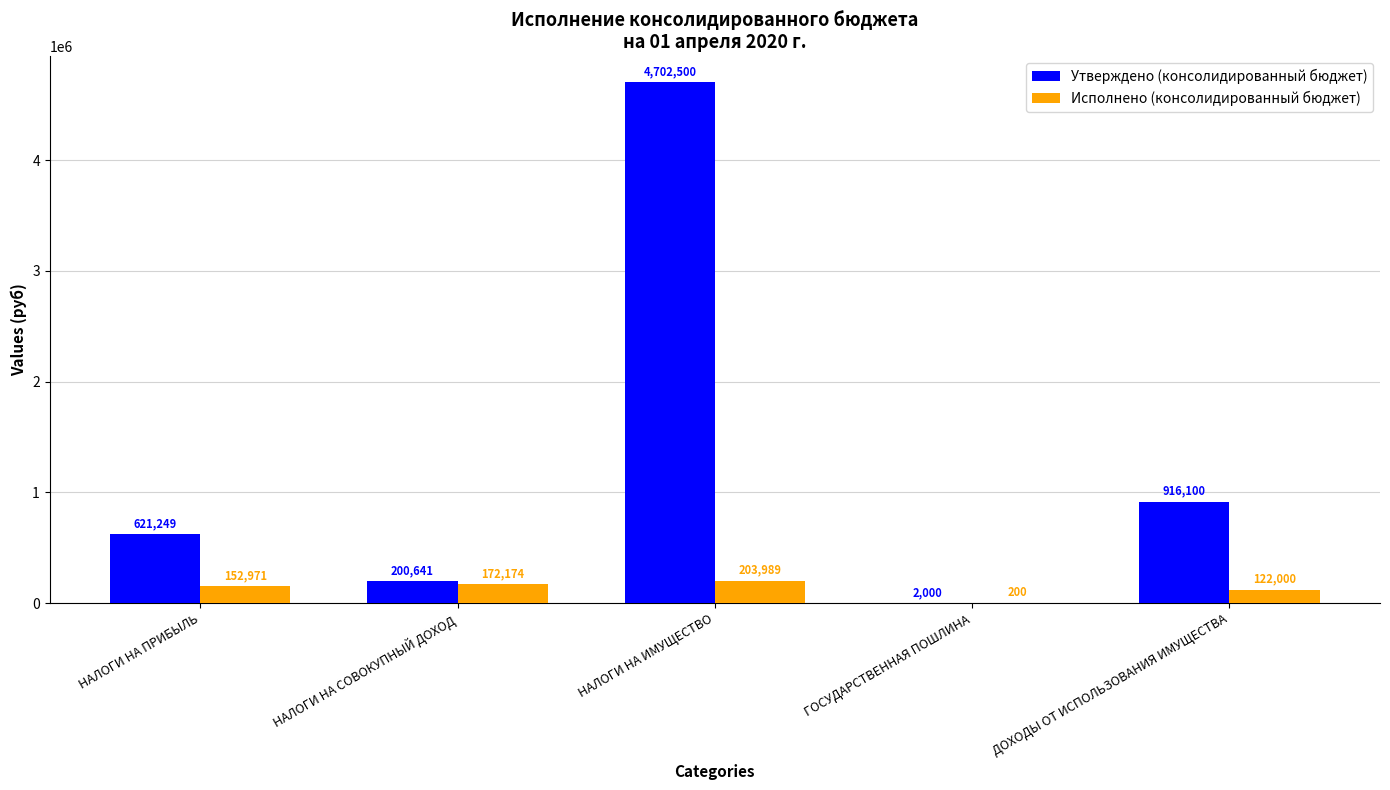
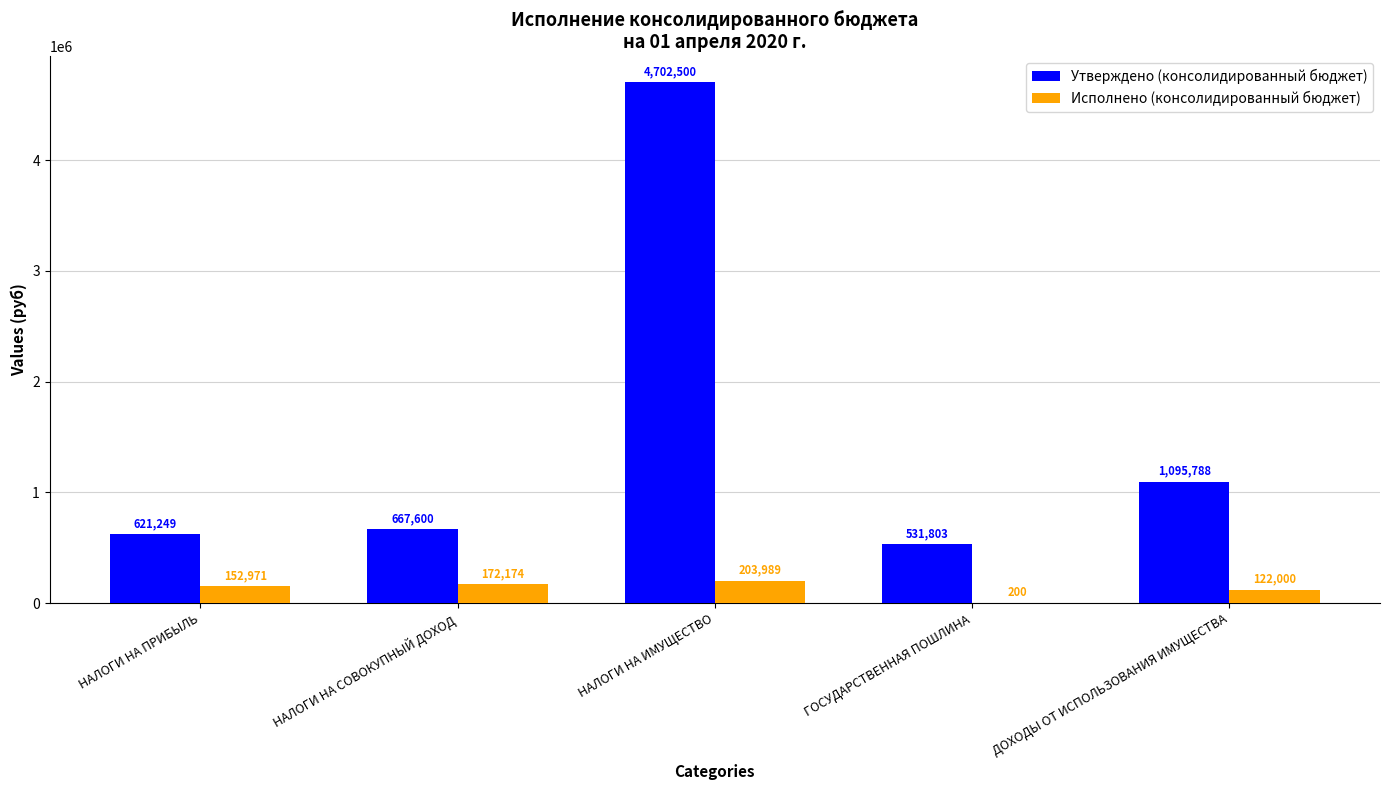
  {
    "Утверждено (консолидированный бюджет)": {
      "НАЛОГИ НА ПРИБЫЛЬ": "621,249",
-     "НАЛОГИ НА СОВОКУПНЫЙ ДОХОД": "200,641",
+     "НАЛОГИ НА СОВОКУПНЫЙ ДОХОД": "667,600",
      "НАЛОГИ НА ИМУЩЕСТВО": "4,702,500",
-     "ГОСУДАРСТВЕННАЯ ПОШЛИНА": "2,000",
-     "ДОХОДЫ ОТ ИСПОЛЬЗОВАНИЯ ИМУЩЕСТВА": "916,100"
+     "ГОСУДАРСТВЕННАЯ ПОШЛИНА": "531,803",
+     "ДОХОДЫ ОТ ИСПОЛЬЗОВАНИЯ ИМУЩЕСТВА": "1,095,788"
    },
    "Исполнено (консолидированный бюджет)": {
      "НАЛОГИ НА ПРИБЫЛЬ": "152,971",
      "НАЛОГИ НА СОВОКУПНЫЙ ДОХОД": "172,174",
      "НАЛОГИ НА ИМУЩЕСТВО": "203,989",
      "ГОСУДАРСТВЕННАЯ ПОШЛИНА": "200",
      "ДОХОДЫ ОТ ИСПОЛЬЗОВАНИЯ ИМУЩЕСТВА": "122,000"
    }
  }
